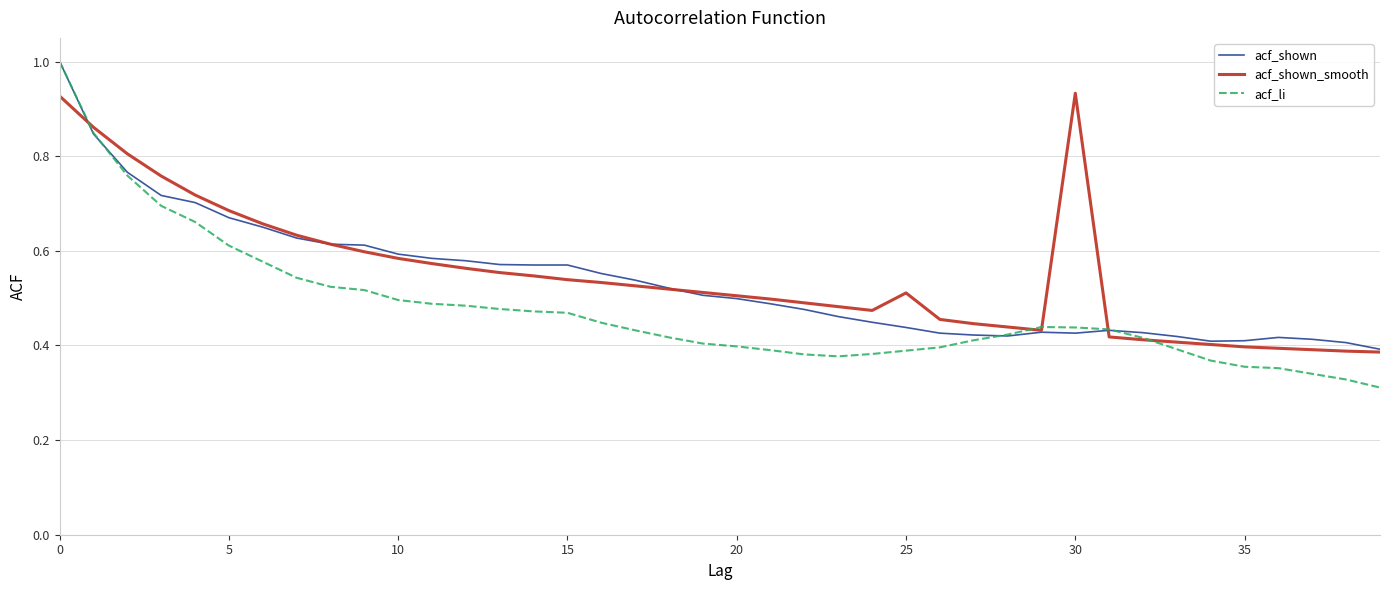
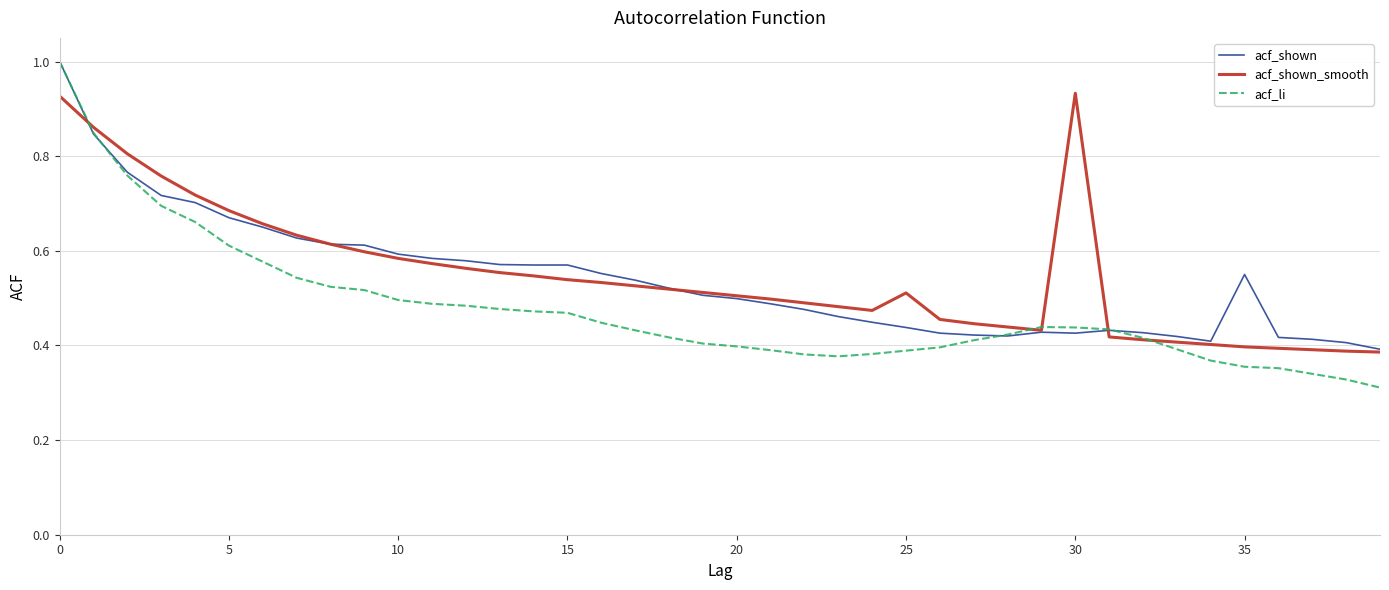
  {
    "acf_shown": {
      "5": 0.67,
      "10": 0.59,
      "15": 0.57,
      "20": 0.50,
      "25": 0.44,
      "30": 0.43,
-     "35": 0.41
+     "35": 0.55
    },
    "acf_shown_smooth": {
      "0": 0.93,
      "5": 0.69,
      "10": 0.58,
      "15": 0.54,
      "20": 0.51,
      "25": 0.51,
      "30": 0.93,
      "35": 0.40
    },
    "acf_li": {
      "5": 0.61,
      "10": 0.50,
      "15": 0.47,
      "20": 0.40,
      "25": 0.39,
      "30": 0.44,
      "35": 0.36
    }
  }
